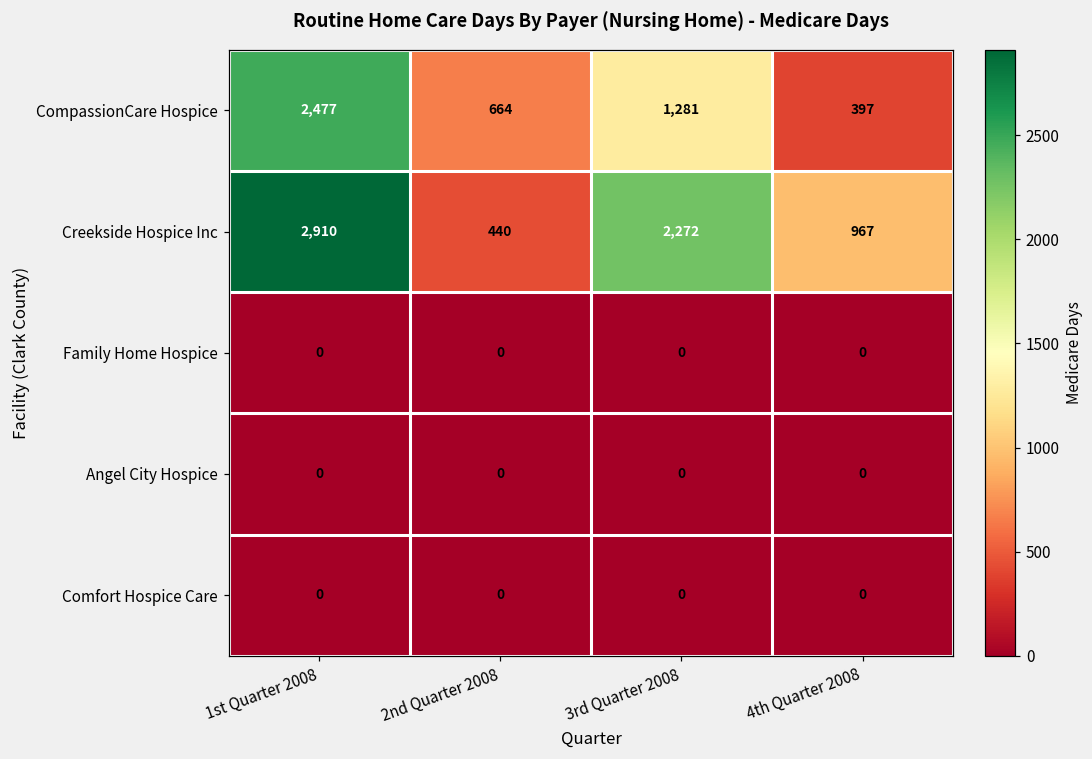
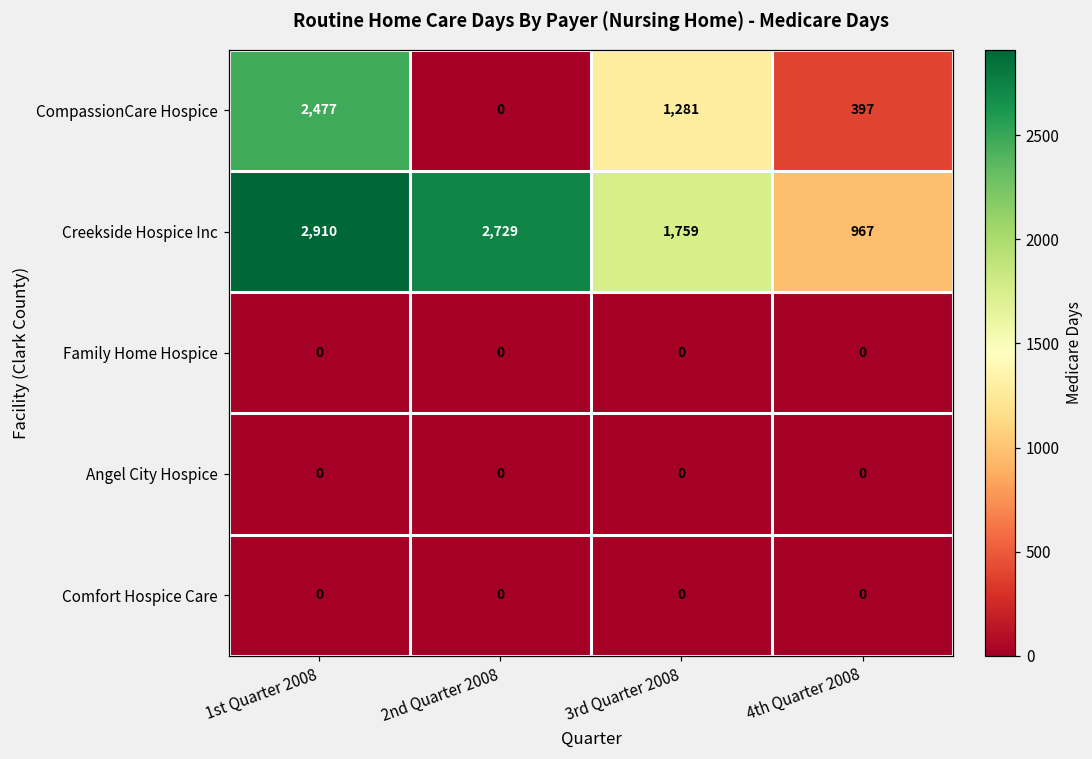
  {
    "CompassionCare Hospice": {
      "1st Quarter 2008": "2,477",
-     "2nd Quarter 2008": "664",
+     "2nd Quarter 2008": "0",
      "3rd Quarter 2008": "1,281",
      "4th Quarter 2008": "397"
    },
    "Creekside Hospice Inc": {
      "1st Quarter 2008": "2,910",
-     "2nd Quarter 2008": "440",
-     "3rd Quarter 2008": "2,272",
+     "2nd Quarter 2008": "2,729",
+     "3rd Quarter 2008": "1,759",
      "4th Quarter 2008": "967"
    },
    "Family Home Hospice": {
      "1st Quarter 2008": "0",
      "2nd Quarter 2008": "0",
      "3rd Quarter 2008": "0",
      "4th Quarter 2008": "0"
    },
    "Angel City Hospice": {
      "1st Quarter 2008": "0",
      "2nd Quarter 2008": "0",
      "3rd Quarter 2008": "0",
      "4th Quarter 2008": "0"
    },
    "Comfort Hospice Care": {
      "1st Quarter 2008": "0",
      "2nd Quarter 2008": "0",
      "3rd Quarter 2008": "0",
      "4th Quarter 2008": "0"
    }
  }
